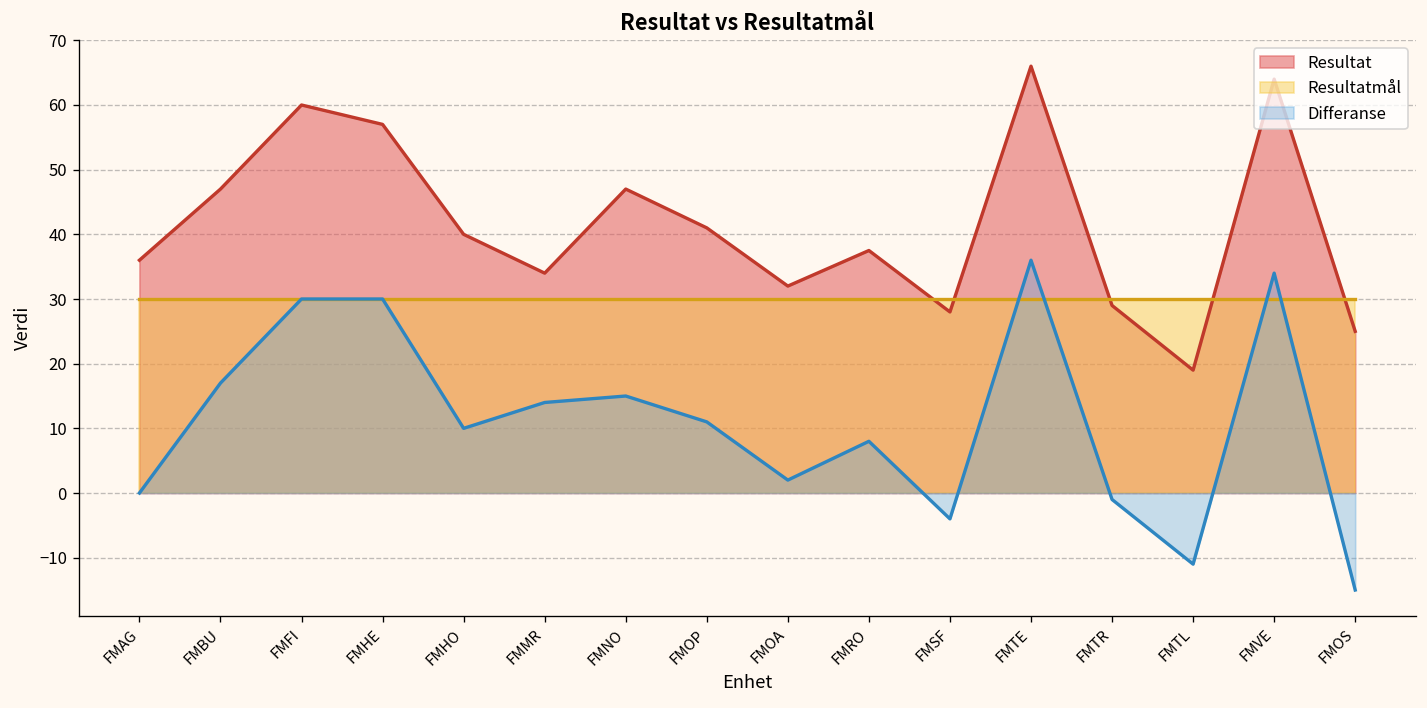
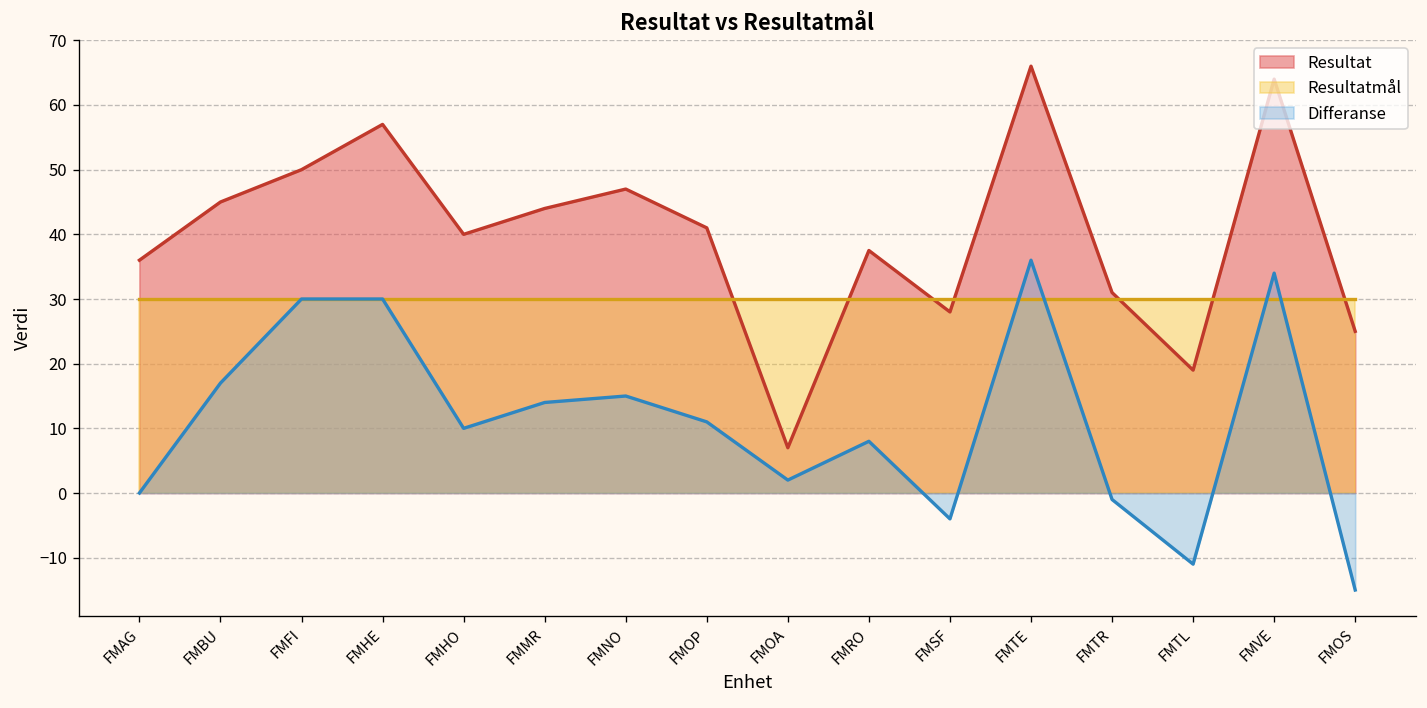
  {
    "Resultat": {
      "FMAG": 36,
-     "FMBU": 47,
-     "FMFI": 60,
+     "FMBU": 45,
+     "FMFI": 50,
      "FMHE": 57,
      "FMHO": 40,
-     "FMMR": 34,
+     "FMMR": 44,
      "FMNO": 47,
      "FMOP": 41,
-     "FMOA": 32,
+     "FMOA": 7,
      "FMRO": 38,
      "FMSF": 28,
      "FMTE": 66,
-     "FMTR": 29,
+     "FMTR": 31,
      "FMTL": 19,
      "FMOS": 25
    },
    "Resultatmål": {
      "FMAG": 30,
      "FMBU": 30,
      "FMHO": 30,
      "FMMR": 30,
      "FMNO": 30,
      "FMOP": 30,
      "FMOA": 30,
      "FMRO": 30,
      "FMSF": 30,
      "FMTE": 30,
      "FMTR": 30,
      "FMTL": 30,
      "FMVE": 30,
      "FMOS": 30
    }
  }
